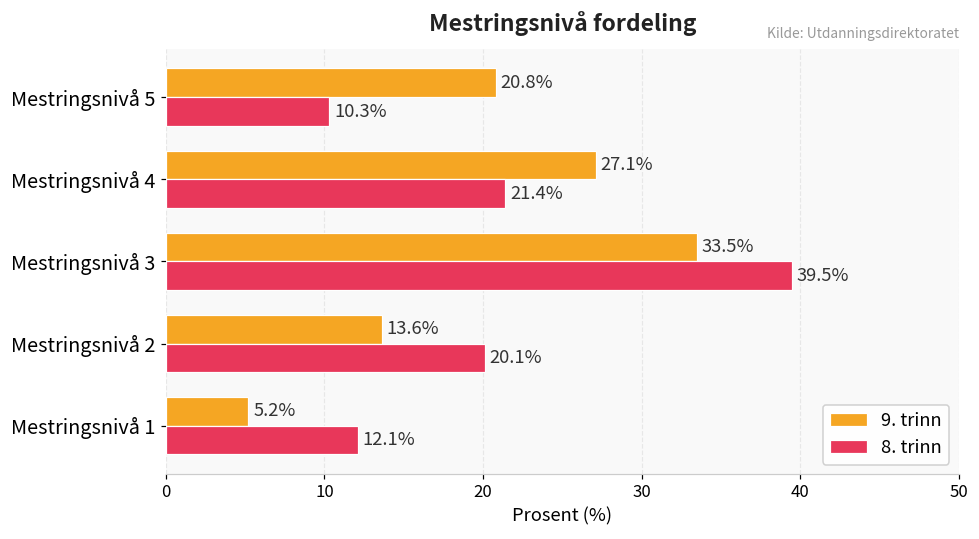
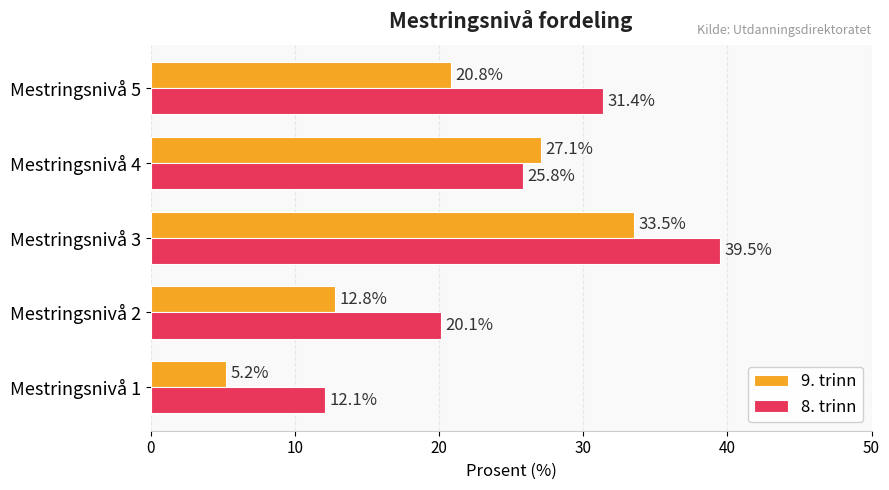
  {
    "9. trinn": {
      "Mestringsnivå 5": "20.8%",
      "Mestringsnivå 4": "27.1%",
      "Mestringsnivå 3": "33.5%",
-     "Mestringsnivå 2": "13.6%",
+     "Mestringsnivå 2": "12.8%",
      "Mestringsnivå 1": "5.2%"
    },
    "8. trinn": {
-     "Mestringsnivå 5": "10.3%",
-     "Mestringsnivå 4": "21.4%",
+     "Mestringsnivå 5": "31.4%",
+     "Mestringsnivå 4": "25.8%",
      "Mestringsnivå 3": "39.5%",
      "Mestringsnivå 2": "20.1%",
      "Mestringsnivå 1": "12.1%"
    }
  }
